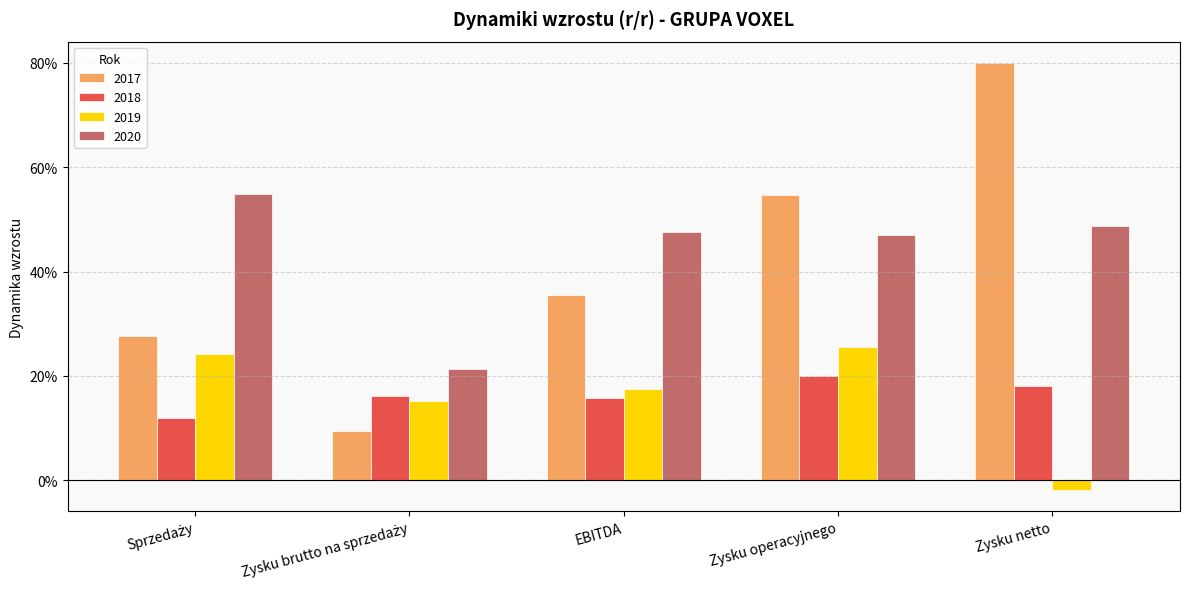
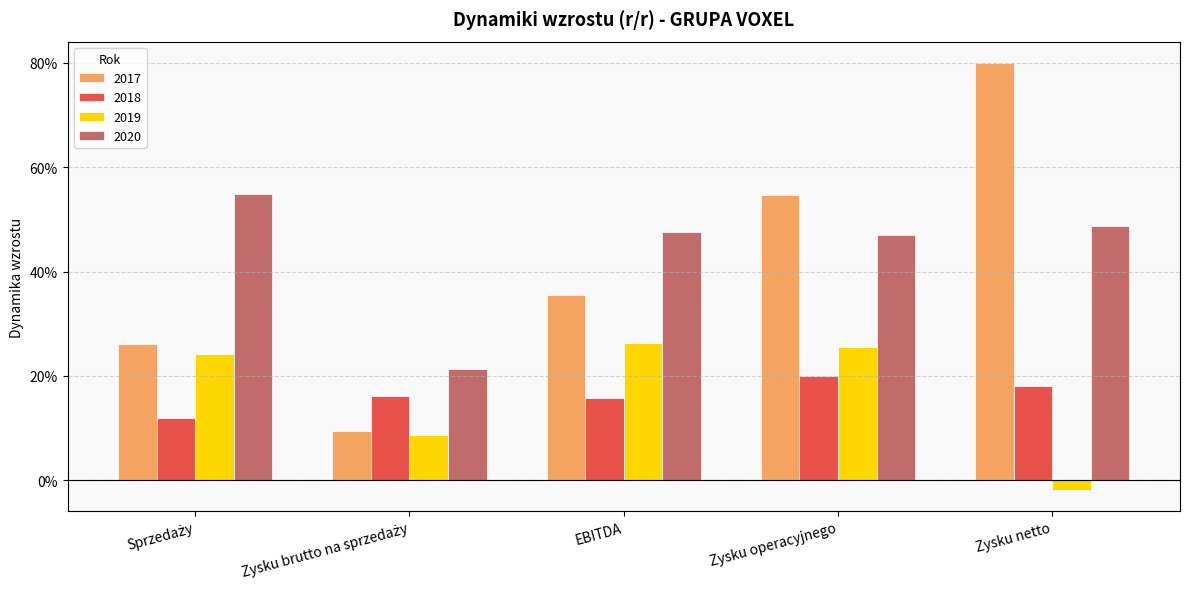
  {
    "2017": {
-     "Sprzedaży": "28%",
+     "Sprzedaży": "26%",
      "Zysku brutto na sprzedaży": "9%",
      "EBITDA": "35%",
      "Zysku operacyjnego": "55%",
      "Zysku netto": "80%"
    },
    "2019": {
      "Sprzedaży": "24%",
-     "Zysku brutto na sprzedaży": "15%",
-     "EBITDA": "18%",
+     "Zysku brutto na sprzedaży": "9%",
+     "EBITDA": "26%",
      "Zysku operacyjnego": "26%",
      "Zysku netto": "-2%"
    }
  }
